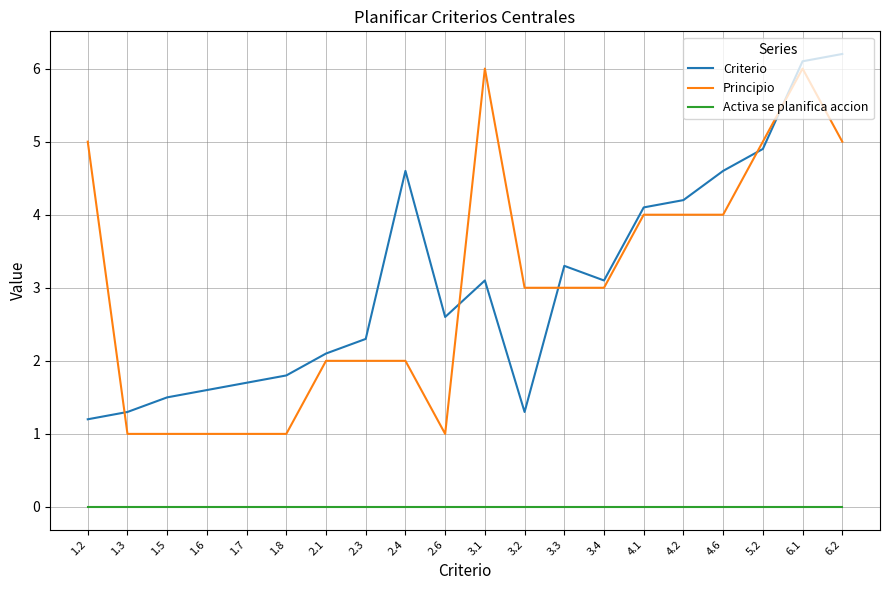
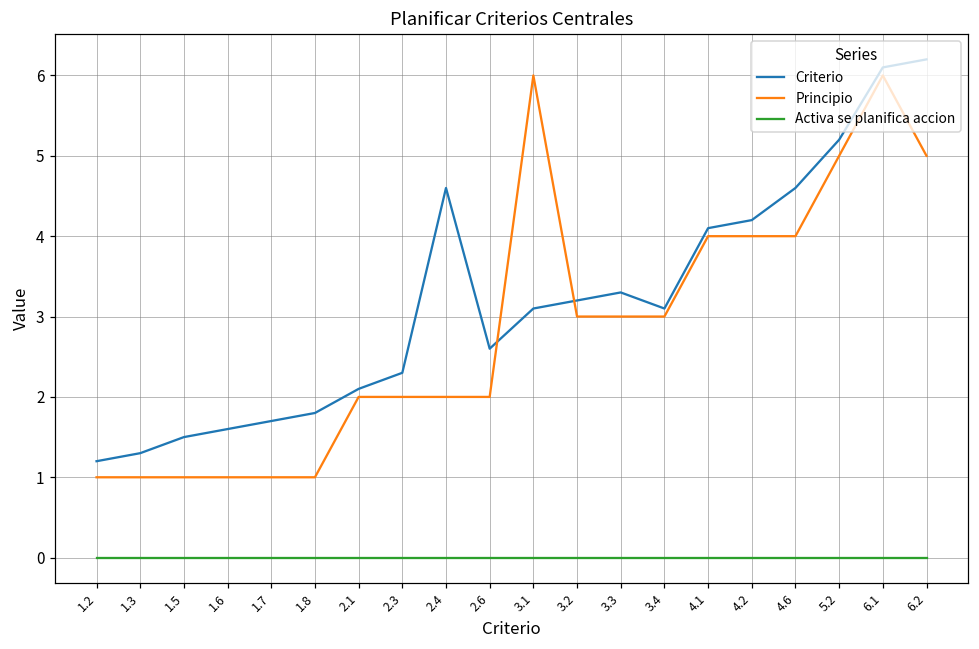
  {
    "Criterio": {
      "1.2": 1.2,
      "1.3": 1.3,
      "1.5": 1.5,
      "1.6": 1.6,
      "1.7": 1.7,
      "1.8": 1.8,
      "2.1": 2.1,
      "2.3": 2.3,
      "2.4": 4.6,
      "2.6": 2.6,
      "3.1": 3.1,
-     "3.2": 1.3,
+     "3.2": 3.2,
      "3.3": 3.3,
      "3.4": 3.1,
      "4.1": 4.1,
      "4.2": 4.2,
      "4.6": 4.6,
-     "5.2": 4.9
+     "5.2": 5.2
    },
    "Principio": {
-     "1.2": 5,
+     "1.2": 1,
      "1.3": 1,
      "1.5": 1,
      "1.6": 1,
      "1.7": 1,
      "1.8": 1,
      "2.1": 2,
      "2.3": 2,
      "2.4": 2,
-     "2.6": 1,
+     "2.6": 2,
      "3.1": 6,
      "3.2": 3,
      "3.3": 3,
      "3.4": 3,
      "4.1": 4,
      "4.2": 4,
      "4.6": 4,
      "5.2": 5,
      "6.2": 5
    },
    "Activa se planifica accion": {
      "1.2": 0.0,
      "1.3": 0.0,
      "1.5": 0.0,
      "1.6": 0.0,
      "1.7": 0.0,
      "1.8": 0.0,
      "2.1": 0.0,
      "2.3": 0.0,
      "2.4": 0.0,
      "2.6": 0.0,
      "3.1": 0.0,
      "3.2": 0.0,
      "3.3": 0.0,
      "3.4": 0.0,
      "4.1": 0.0,
      "4.2": 0.0,
      "4.6": 0.0,
      "5.2": 0.0,
      "6.1": 0.0,
      "6.2": 0.0
    }
  }
